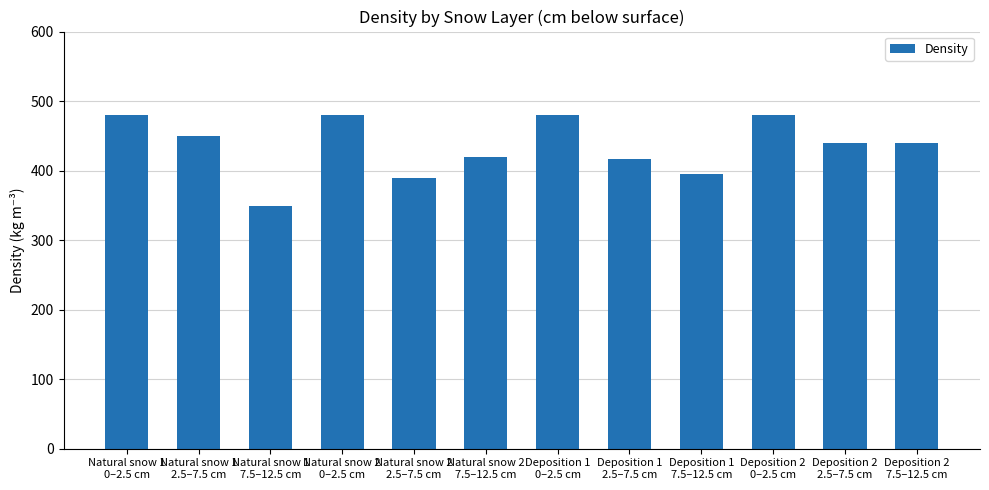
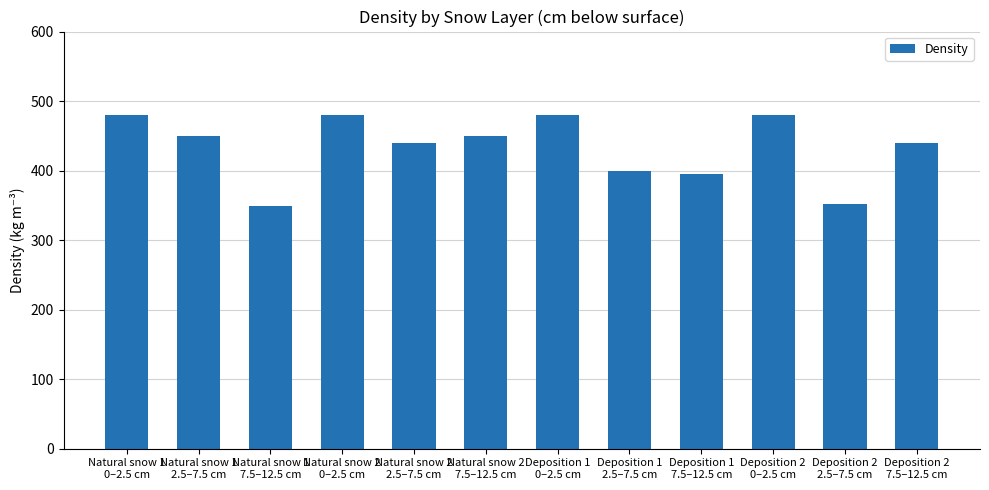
  {
    "Natural snow 1 0–2.5 cm": 480,
    "Natural snow 1 2.5–7.5 cm": 450,
    "Natural snow 1 7.5–12.5 cm": 350,
    "Natural snow 2 0–2.5 cm": 480,
-   "Natural snow 2 2.5–7.5 cm": 390,
-   "Natural snow 2 7.5–12.5 cm": 420,
+   "Natural snow 2 2.5–7.5 cm": 440,
+   "Natural snow 2 7.5–12.5 cm": 450,
    "Deposition 1 0–2.5 cm": 480,
-   "Deposition 1 2.5–7.5 cm": 420,
+   "Deposition 1 2.5–7.5 cm": 400,
    "Deposition 1 7.5–12.5 cm": 400,
    "Deposition 2 0–2.5 cm": 480,
-   "Deposition 2 2.5–7.5 cm": 440,
+   "Deposition 2 2.5–7.5 cm": 350,
    "Deposition 2 7.5–12.5 cm": 440
  }
